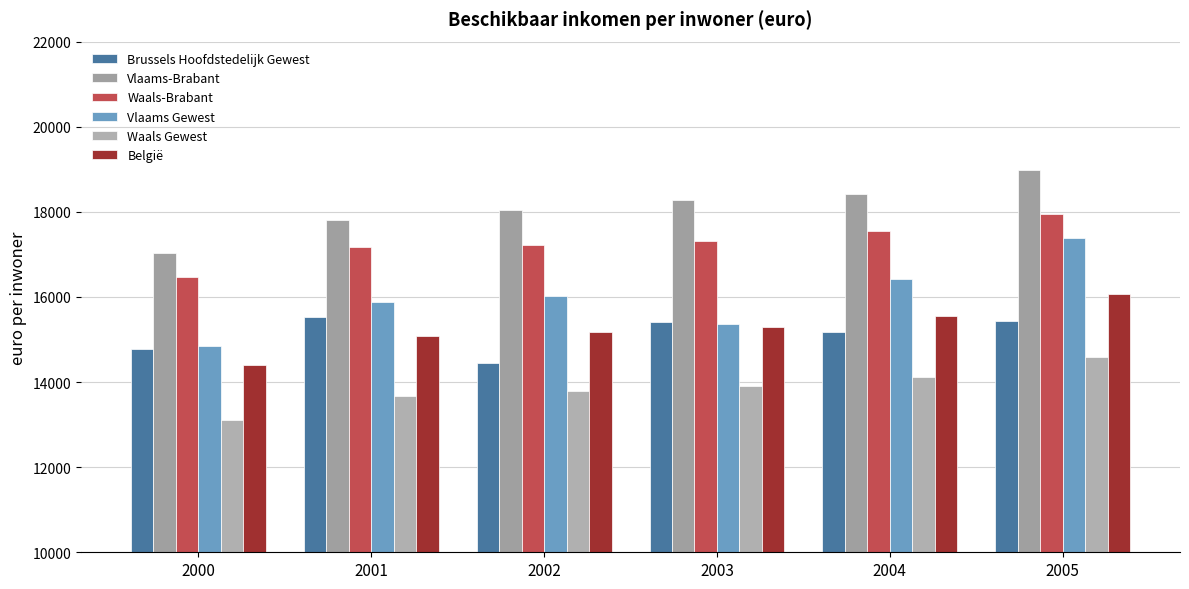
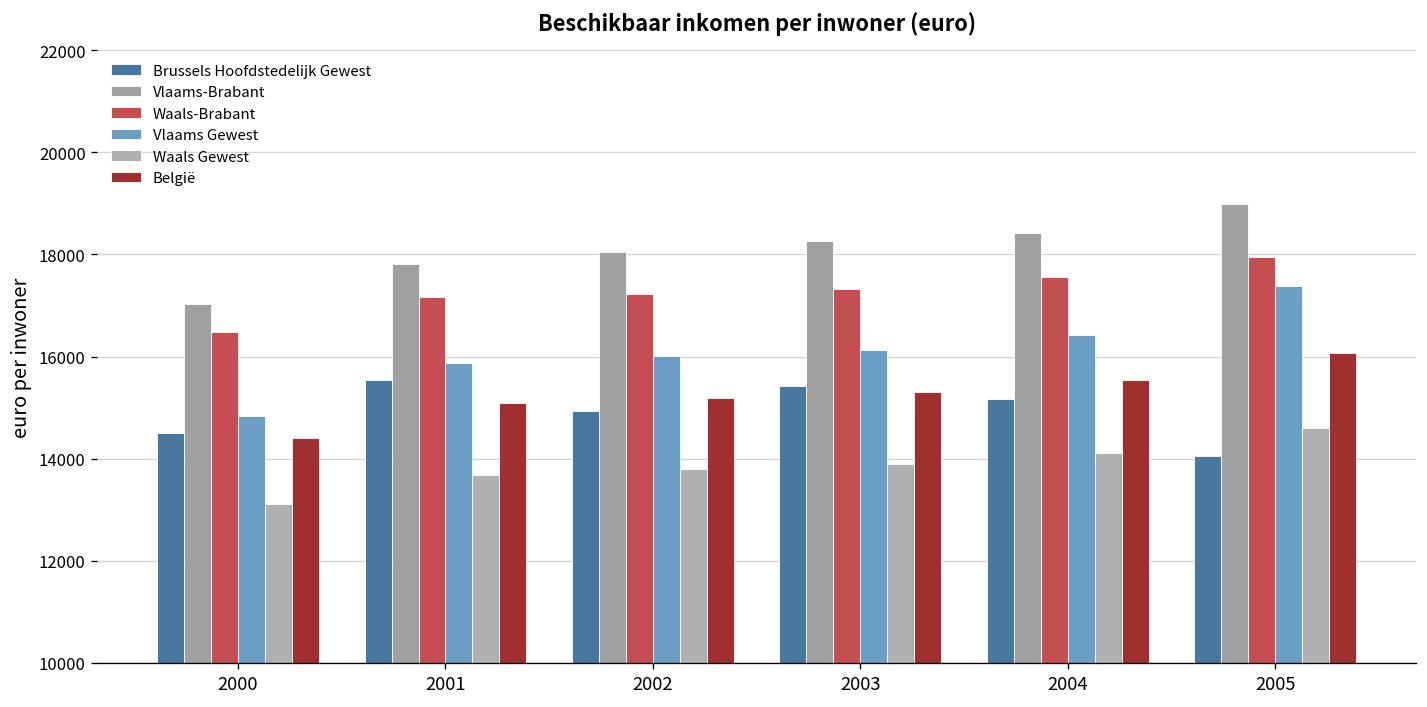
  {
    "Brussels Hoofdstedelijk Gewest": {
-     "2000": 14800,
+     "2000": 14500,
      "2001": 15500,
-     "2002": 14400,
+     "2002": 14900,
      "2003": 15400,
      "2004": 15200,
-     "2005": 15400
+     "2005": 14000
    },
    "Vlaams Gewest": {
      "2000": 14800,
      "2001": 15900,
      "2002": 16000,
-     "2003": 15400,
+     "2003": 16100,
      "2004": 16400,
      "2005": 17400
    }
  }
